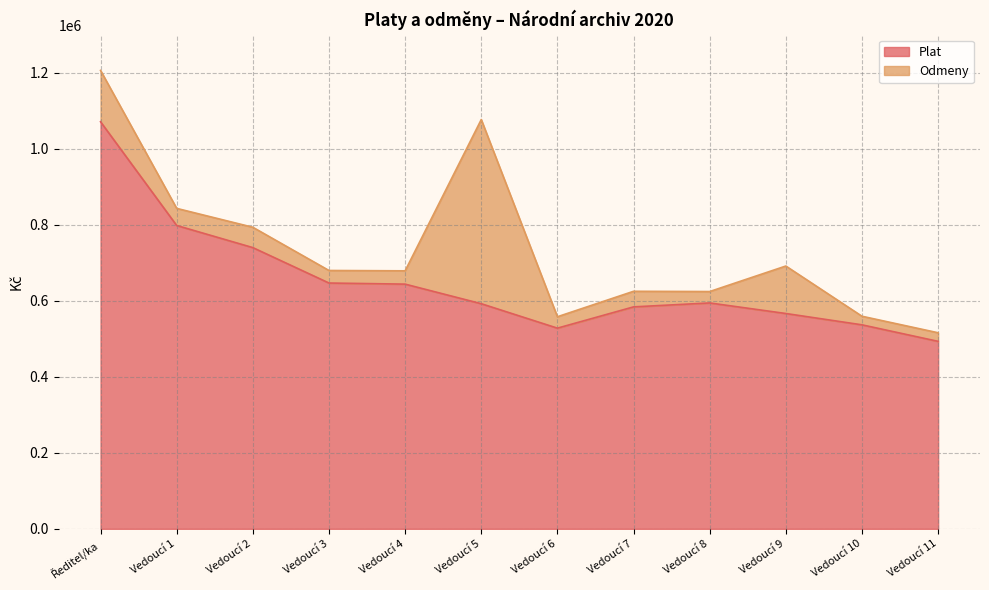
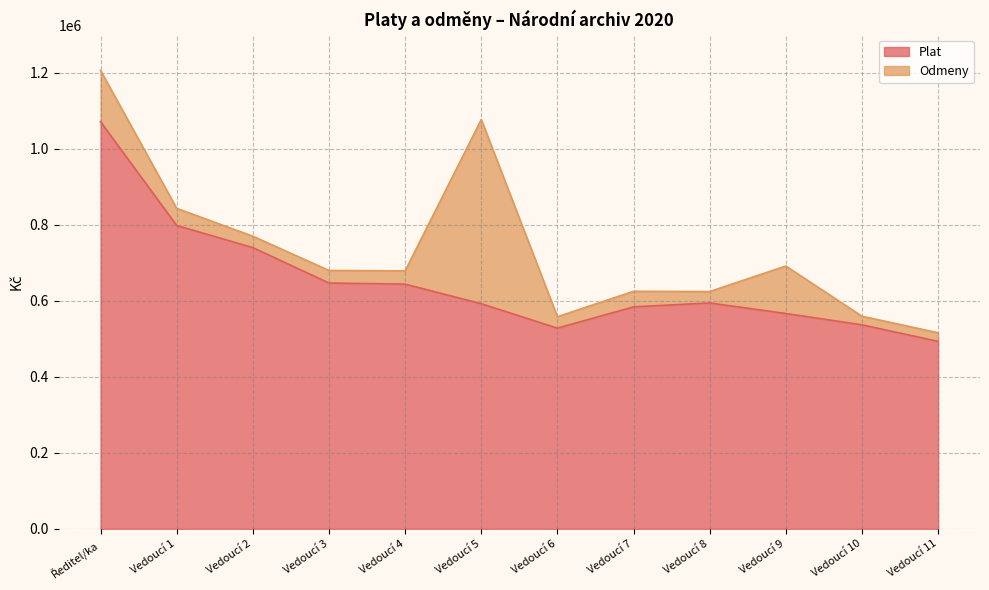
  {
    "Plat": {
      "Ředitel/ka": 1070000,
      "Vedoucí 1": 800000,
      "Vedoucí 2": 740000,
      "Vedoucí 3": 650000,
      "Vedoucí 4": 640000,
      "Vedoucí 5": 590000,
      "Vedoucí 6": 530000,
      "Vedoucí 7": 580000,
      "Vedoucí 8": 590000,
      "Vedoucí 9": 570000,
      "Vedoucí 10": 540000,
      "Vedoucí 11": 490000
    },
    "Odmeny": {
      "Ředitel/ka": 140000,
      "Vedoucí 1": 50000,
-     "Vedoucí 2": 50000,
+     "Vedoucí 2": 30000,
      "Vedoucí 3": 30000,
      "Vedoucí 4": 40000,
      "Vedoucí 5": 480000,
      "Vedoucí 6": 30000,
      "Vedoucí 7": 40000,
      "Vedoucí 8": 30000,
      "Vedoucí 9": 120000,
      "Vedoucí 10": 20000,
      "Vedoucí 11": 20000
    }
  }
